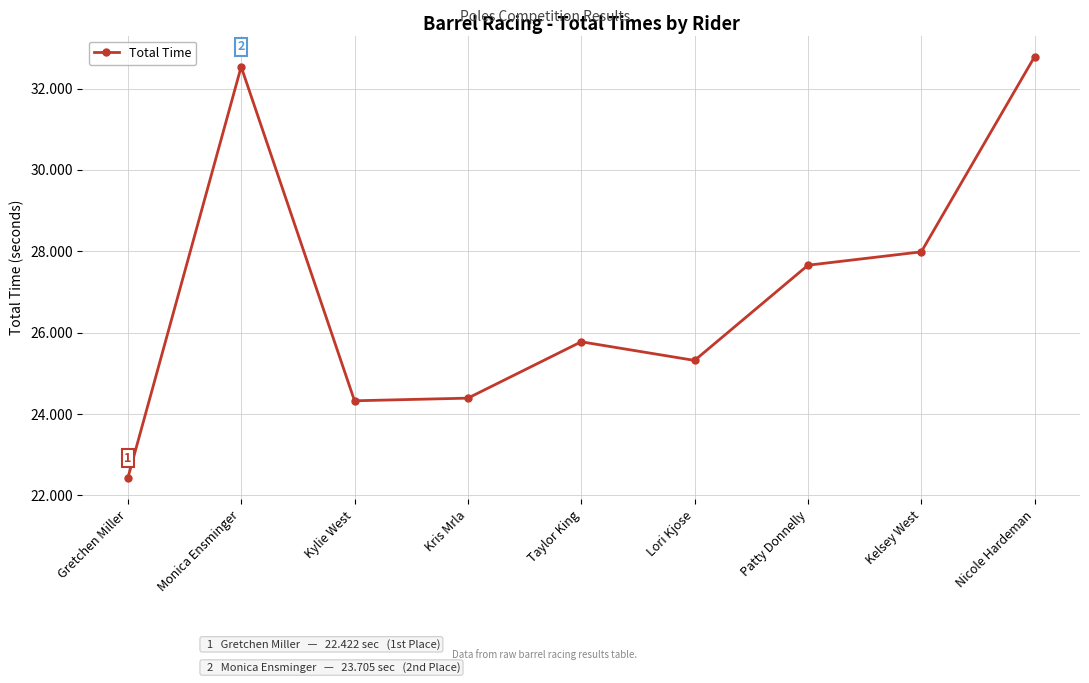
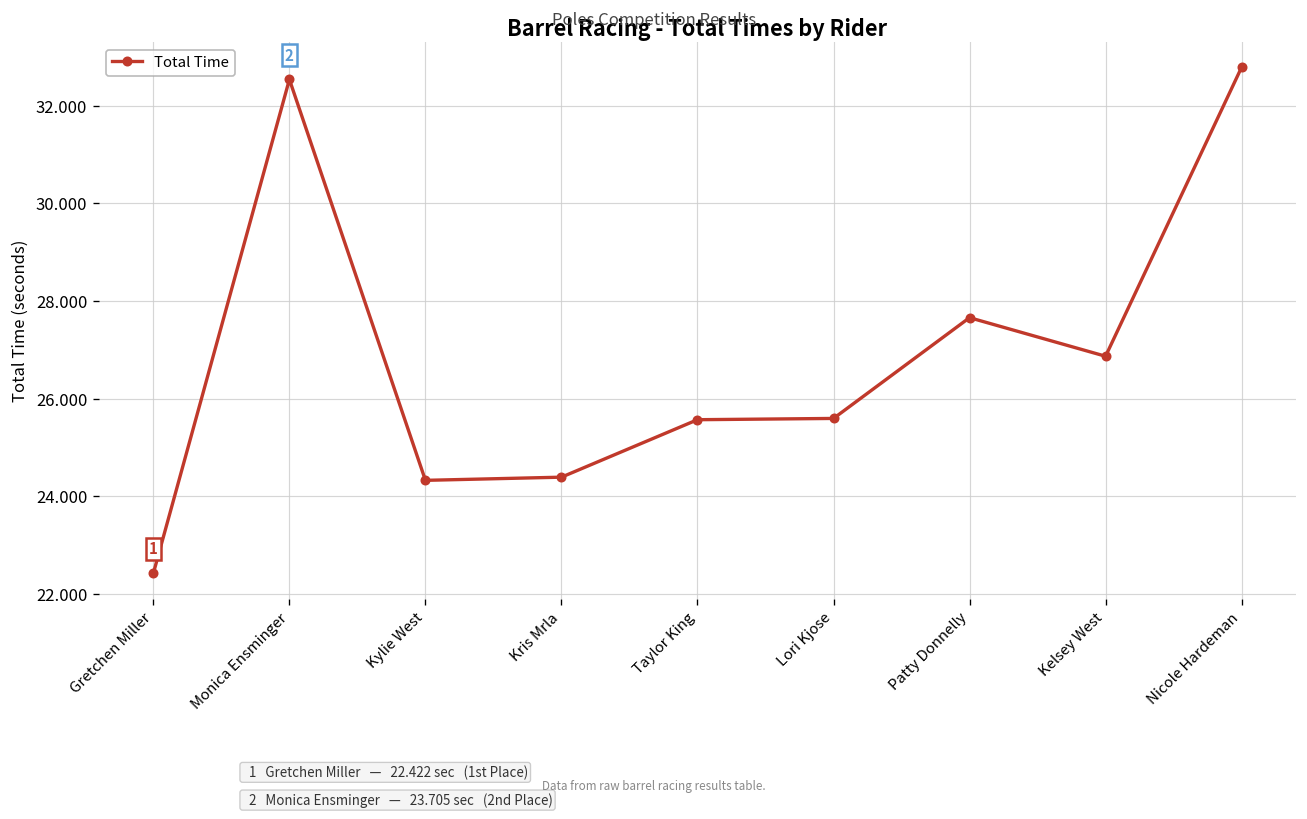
  {
    "Kylie West": 24.3,
    "Kris Mrla": 24.4,
-   "Taylor King": 25.8,
-   "Lori Kjose": 25.3,
+   "Taylor King": 25.6,
+   "Lori Kjose": 25.6,
    "Patty Donnelly": 27.7,
-   "Kelsey West": 28.0,
+   "Kelsey West": 26.9,
    "Nicole Hardeman": 32.8
  }
